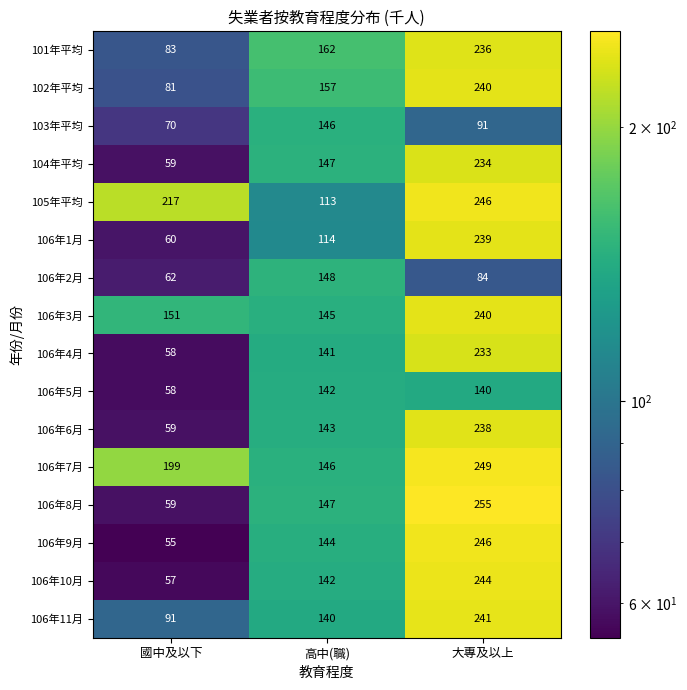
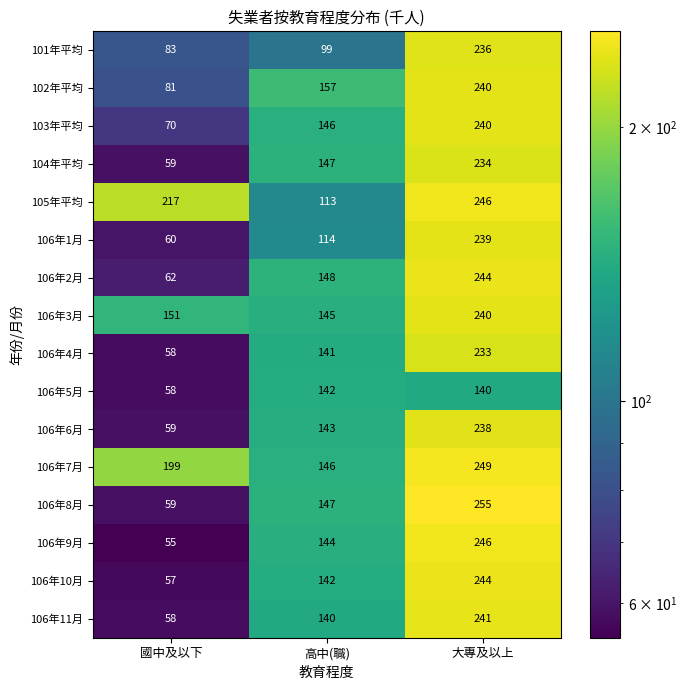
  {
    "101年平均": {
      "國中及以下": 83,
-     "高中(職)": 162,
+     "高中(職)": 99,
      "大專及以上": 236
    },
    "102年平均": {
      "國中及以下": 81,
      "高中(職)": 157,
      "大專及以上": 240
    },
    "103年平均": {
      "國中及以下": 70,
      "高中(職)": 146,
-     "大專及以上": 91
+     "大專及以上": 240
    },
    "104年平均": {
      "國中及以下": 59,
      "高中(職)": 147,
      "大專及以上": 234
    },
    "105年平均": {
      "國中及以下": 217,
      "高中(職)": 113,
      "大專及以上": 246
    },
    "106年1月": {
      "國中及以下": 60,
      "高中(職)": 114,
      "大專及以上": 239
    },
    "106年2月": {
      "國中及以下": 62,
      "高中(職)": 148,
-     "大專及以上": 84
+     "大專及以上": 244
    },
    "106年3月": {
      "國中及以下": 151,
      "高中(職)": 145,
      "大專及以上": 240
    },
    "106年4月": {
      "國中及以下": 58,
      "高中(職)": 141,
      "大專及以上": 233
    },
    "106年5月": {
      "國中及以下": 58,
      "高中(職)": 142,
      "大專及以上": 140
    },
    "106年6月": {
      "國中及以下": 59,
      "高中(職)": 143,
      "大專及以上": 238
    },
    "106年7月": {
      "國中及以下": 199,
      "高中(職)": 146,
      "大專及以上": 249
    },
    "106年8月": {
      "國中及以下": 59,
      "高中(職)": 147,
      "大專及以上": 255
    },
    "106年9月": {
      "國中及以下": 55,
      "高中(職)": 144,
      "大專及以上": 246
    },
    "106年10月": {
      "國中及以下": 57,
      "高中(職)": 142,
      "大專及以上": 244
    },
    "106年11月": {
-     "國中及以下": 91,
+     "國中及以下": 58,
      "高中(職)": 140,
      "大專及以上": 241
    }
  }
